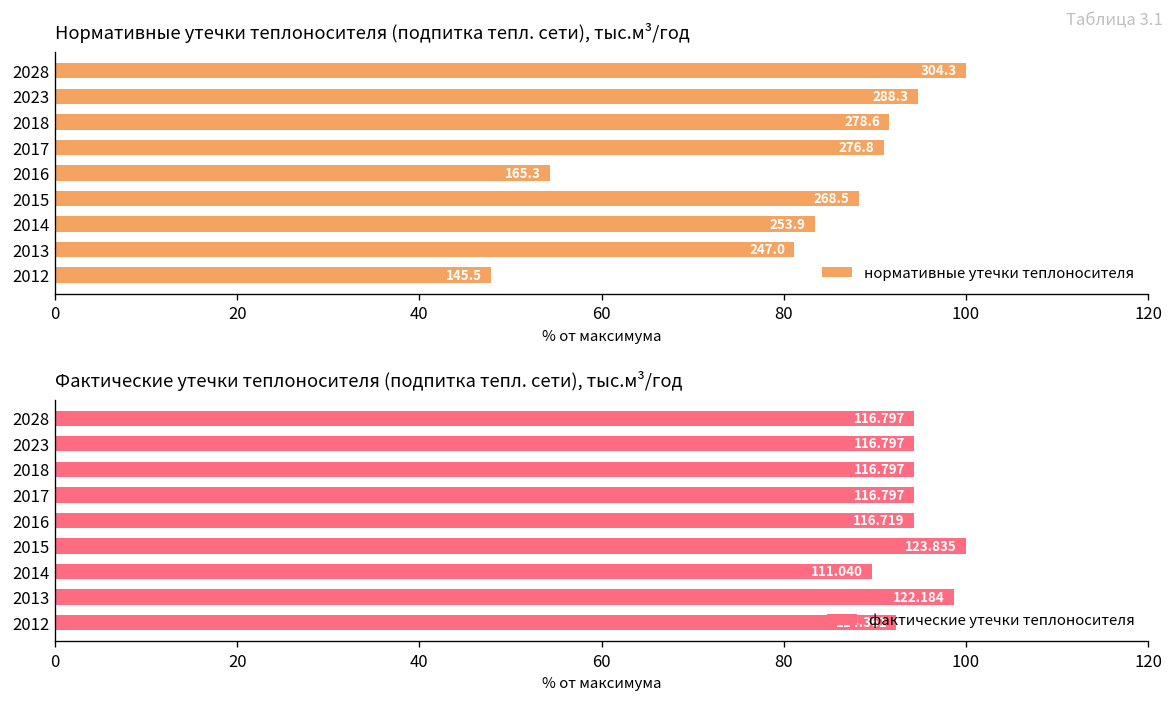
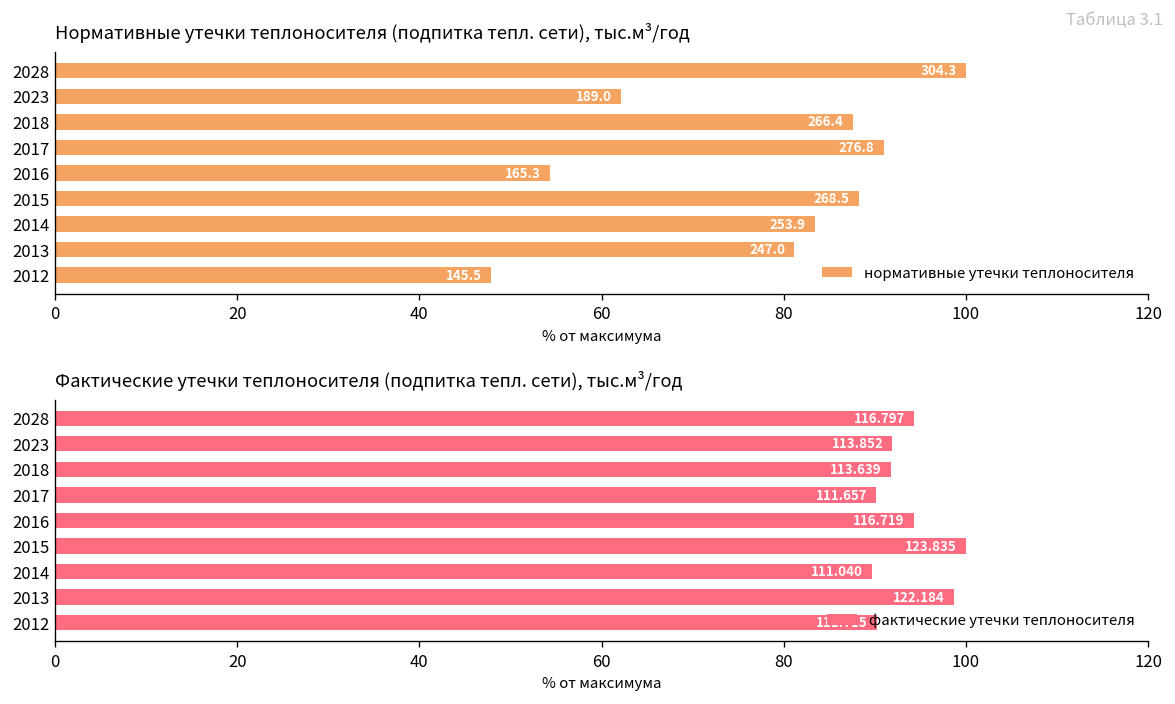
  {
    "Нормативные утечки теплоносителя (подпитка тепл. сети), тыс.м³/год": {
-     "2023": 288.3,
-     "2018": 278.6
+     "2023": 189.0,
+     "2018": 266.4
    },
    "Фактические утечки теплоносителя (подпитка тепл. сети), тыс.м³/год": {
-     "2023": 116.797,
-     "2018": 116.797,
-     "2017": 116.797,
-     "2012": 114.361
+     "2023": 113.852,
+     "2018": 113.639,
+     "2017": 111.657,
+     "2012": 111.715
    }
  }
